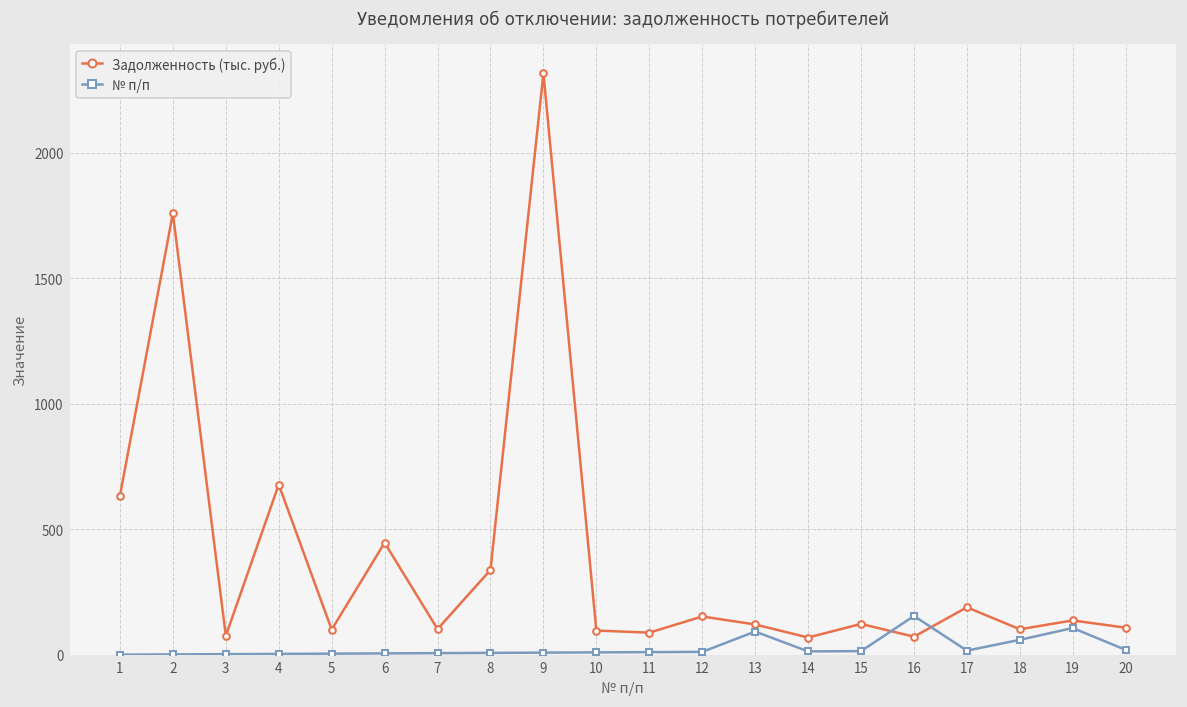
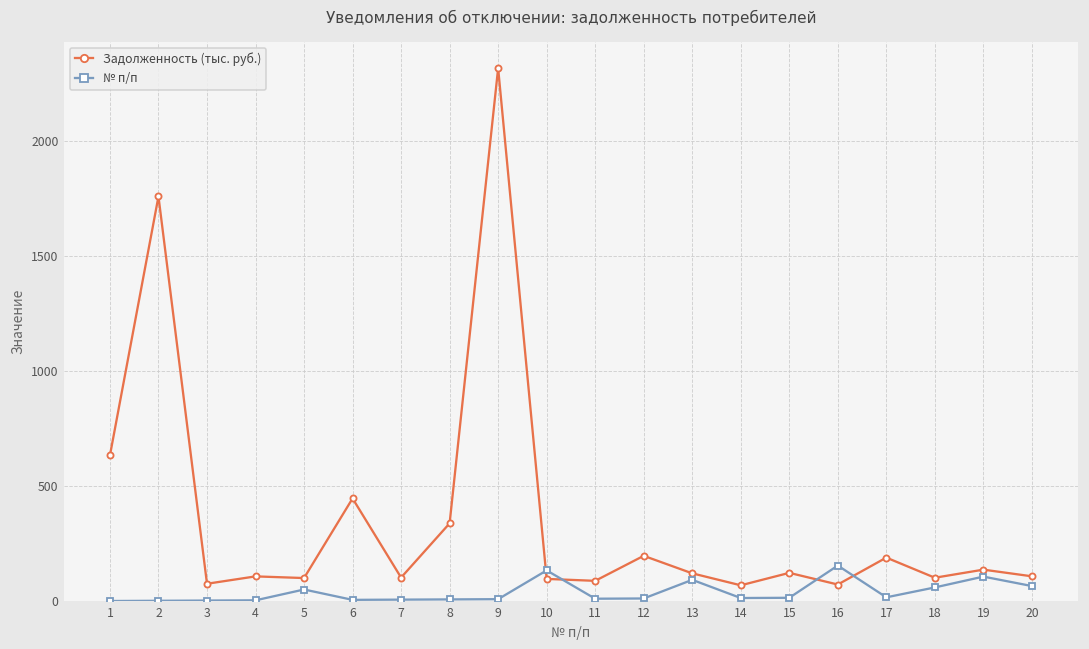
  {
    "Задолженность (тыс. руб.)": {
      "1": 630,
      "2": 1760,
      "3": 80,
-     "4": 680,
+     "4": 110,
      "5": 100,
      "6": 450,
      "7": 100,
      "8": 340,
      "9": 2320,
      "10": 100,
      "11": 90,
-     "12": 150,
+     "12": 200,
      "13": 120,
      "14": 70,
      "15": 120,
      "16": 70,
      "17": 190,
      "18": 100,
      "19": 140,
      "20": 110
    },
    "№ п/п": {
      "1": 0,
      "2": 0,
      "3": 0,
      "4": 0,
-     "5": 10,
+     "5": 50,
      "6": 10,
      "7": 10,
      "8": 10,
      "9": 10,
-     "10": 10,
+     "10": 130,
      "11": 10,
      "12": 10,
      "13": 90,
      "14": 10,
      "15": 20,
      "16": 160,
      "17": 20,
      "18": 60,
      "19": 110,
-     "20": 20
+     "20": 70
    }
  }
